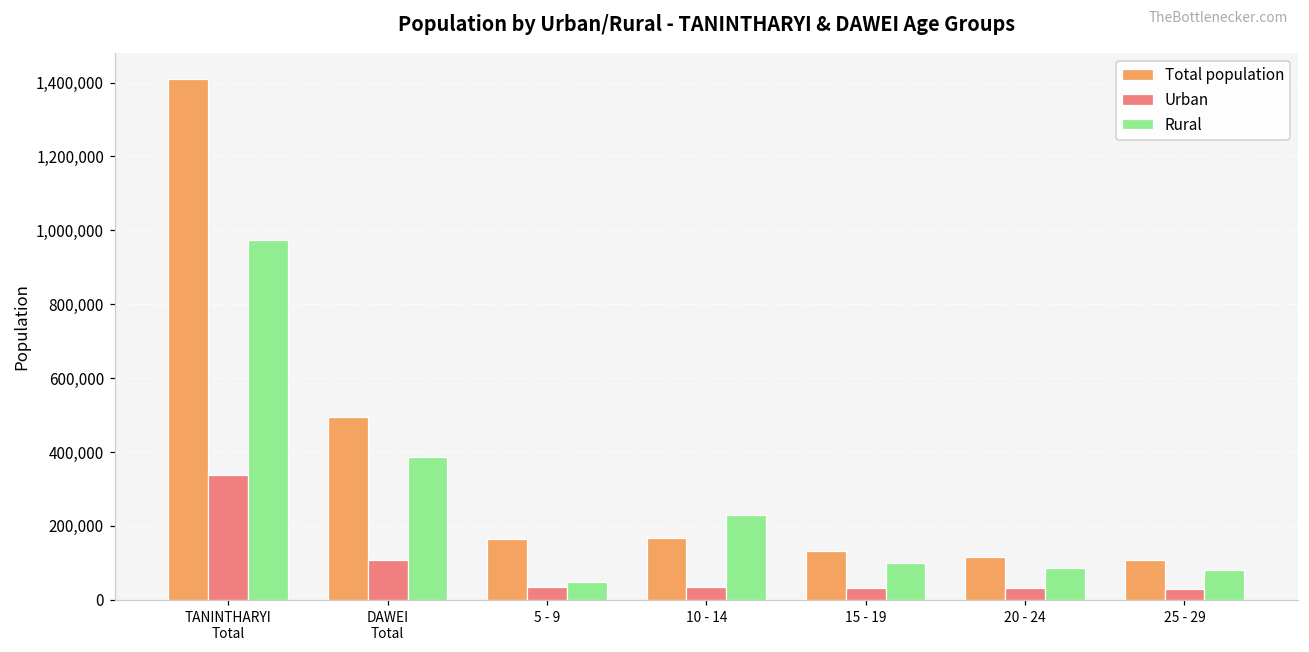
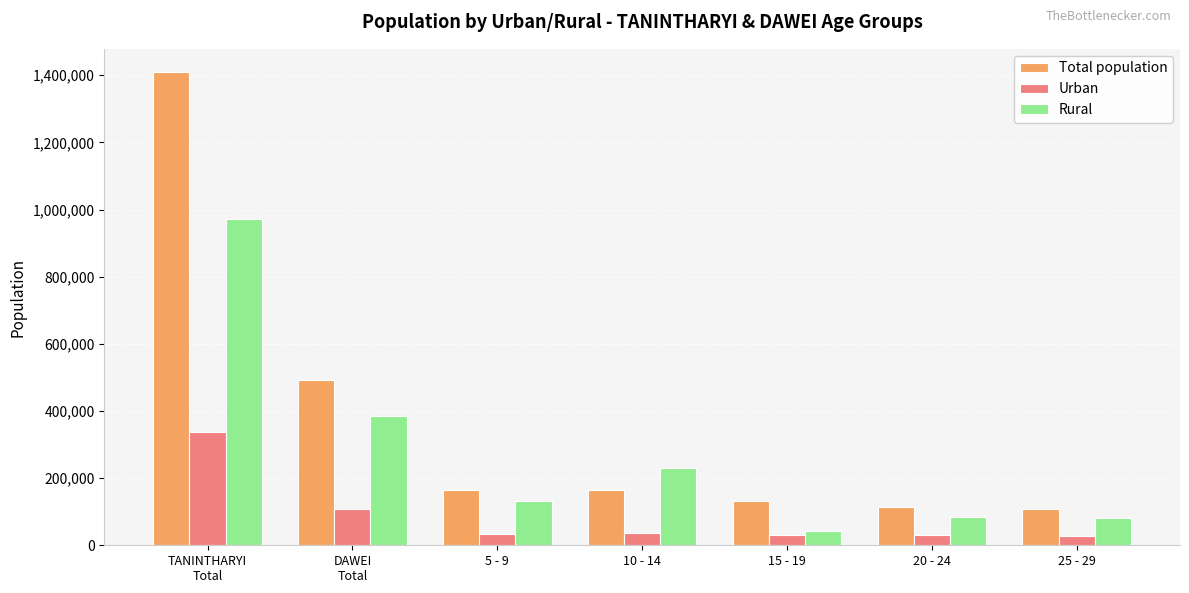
  {
    "Rural": {
      "TANINTHARYI Total": "970,000",
      "DAWEI Total": "390,000",
-     "5 - 9": "50,000",
+     "5 - 9": "130,000",
      "10 - 14": "230,000",
-     "15 - 19": "100,000",
+     "15 - 19": "40,000",
      "20 - 24": "80,000",
      "25 - 29": "80,000"
    }
  }
